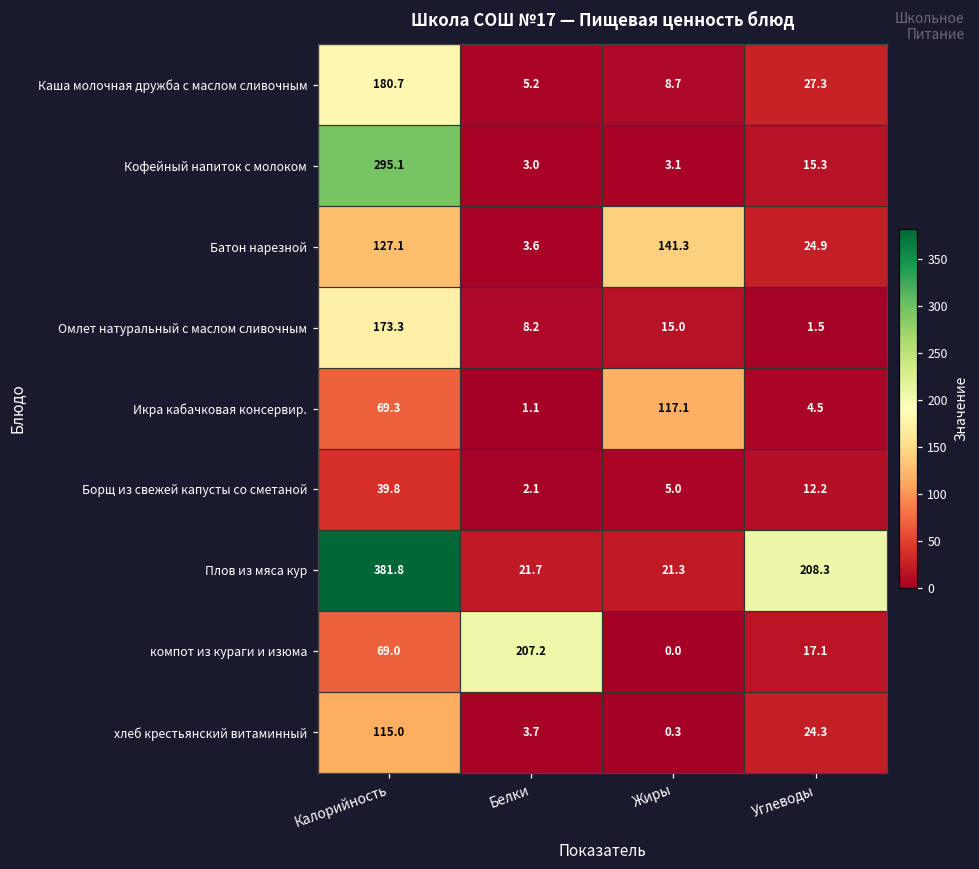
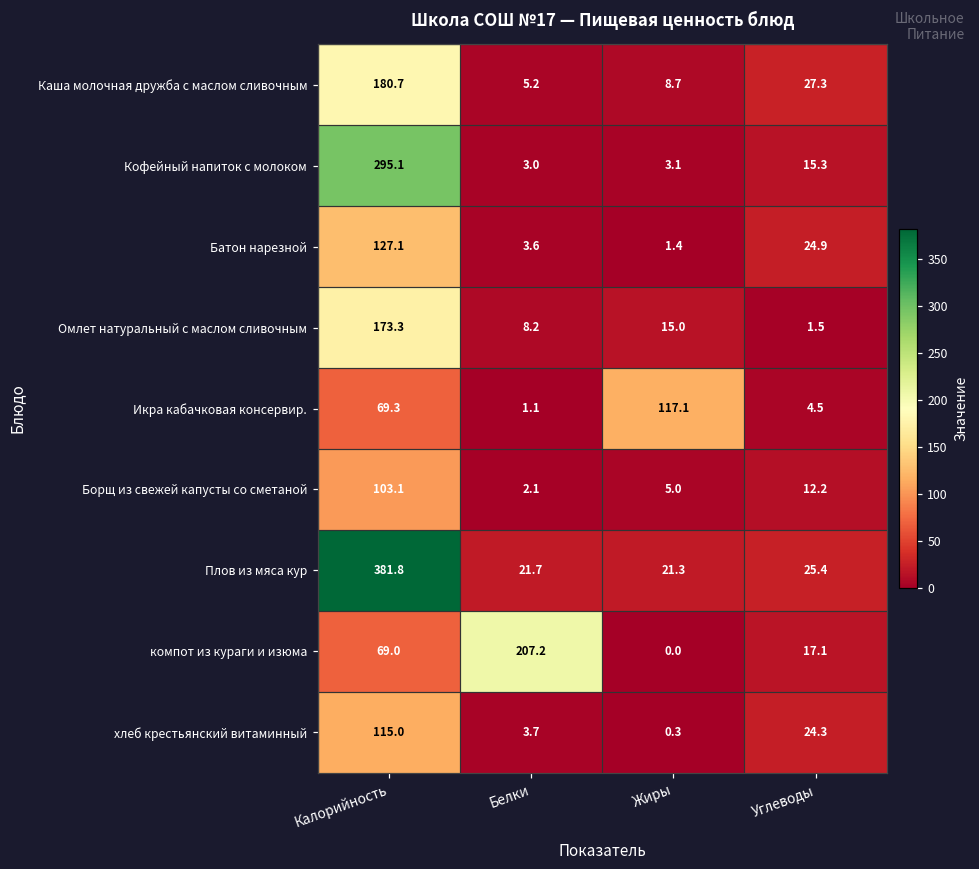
  {
    "Каша молочная дружба с маслом сливочным": {
      "Калорийность": 180.7,
      "Белки": 5.2,
      "Жиры": 8.7,
      "Углеводы": 27.3
    },
    "Кофейный напиток с молоком": {
      "Калорийность": 295.1,
      "Белки": 3.0,
      "Жиры": 3.1,
      "Углеводы": 15.3
    },
    "Батон нарезной": {
      "Калорийность": 127.1,
      "Белки": 3.6,
-     "Жиры": 141.3,
+     "Жиры": 1.4,
      "Углеводы": 24.9
    },
    "Омлет натуральный с маслом сливочным": {
      "Калорийность": 173.3,
      "Белки": 8.2,
      "Жиры": 15.0,
      "Углеводы": 1.5
    },
    "Икра кабачковая консервир.": {
      "Калорийность": 69.3,
      "Белки": 1.1,
      "Жиры": 117.1,
      "Углеводы": 4.5
    },
    "Борщ из свежей капусты со сметаной": {
-     "Калорийность": 39.8,
+     "Калорийность": 103.1,
      "Белки": 2.1,
      "Жиры": 5.0,
      "Углеводы": 12.2
    },
    "Плов из мяса кур": {
      "Калорийность": 381.8,
      "Белки": 21.7,
      "Жиры": 21.3,
-     "Углеводы": 208.3
+     "Углеводы": 25.4
    },
    "компот из кураги и изюма": {
      "Калорийность": 69.0,
      "Белки": 207.2,
      "Жиры": 0.0,
      "Углеводы": 17.1
    },
    "хлеб крестьянский витаминный": {
      "Калорийность": 115.0,
      "Белки": 3.7,
      "Жиры": 0.3,
      "Углеводы": 24.3
    }
  }
